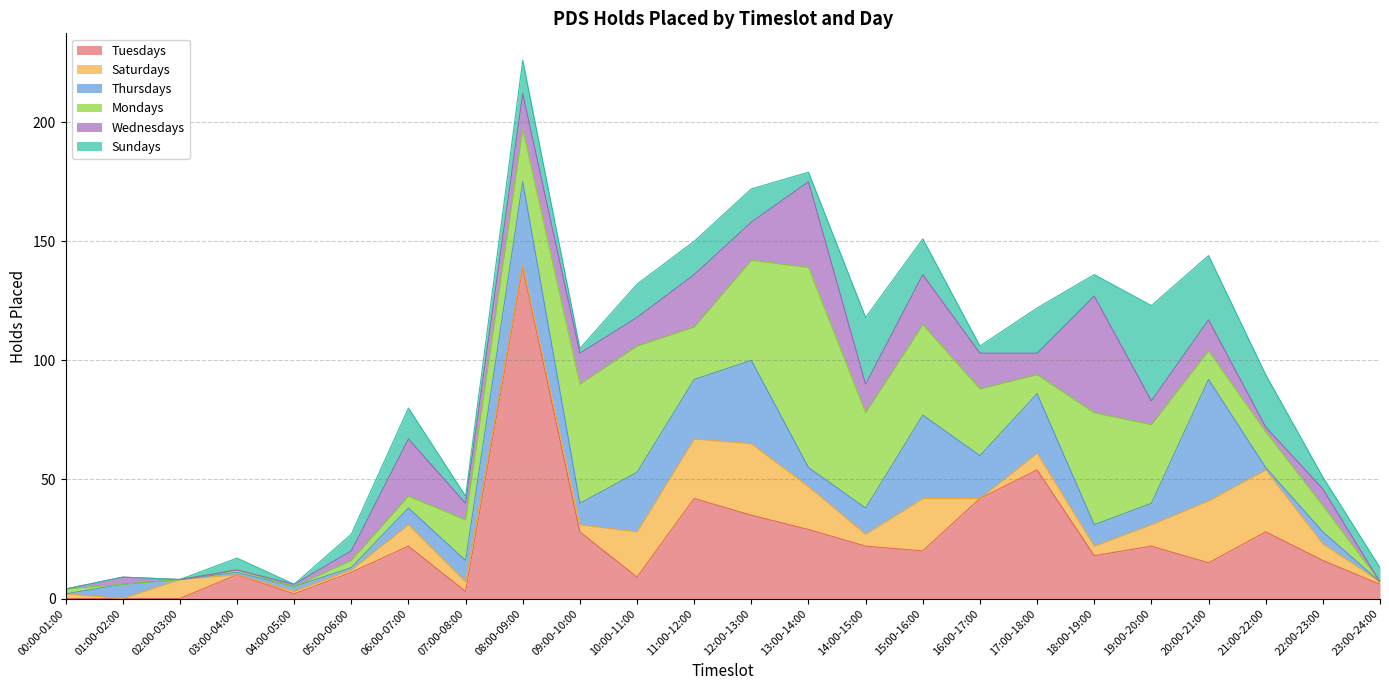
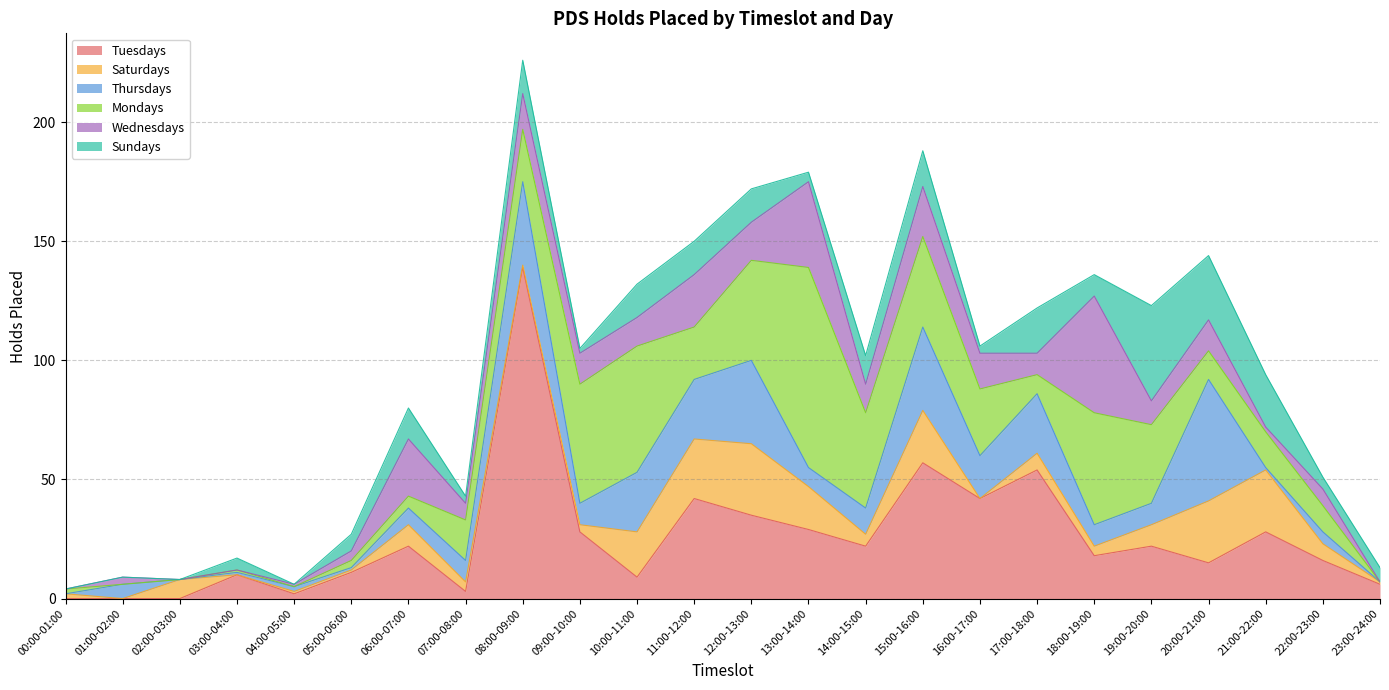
  {
    "Tuesdays": {
      "00:00-01:00": 0,
      "02:00-03:00": 0,
      "06:00-07:00": 22,
      "07:00-08:00": 3,
      "09:00-10:00": 28,
      "10:00-11:00": 9,
      "11:00-12:00": 42,
      "12:00-13:00": 35,
      "13:00-14:00": 29,
      "14:00-15:00": 22,
-     "15:00-16:00": 20,
+     "15:00-16:00": 57,
      "17:00-18:00": 54,
      "18:00-19:00": 18,
      "19:00-20:00": 22,
      "20:00-21:00": 15,
      "21:00-22:00": 28,
      "22:00-23:00": 16
    },
    "Saturdays": {
      "06:00-07:00": 9,
      "07:00-08:00": 4,
      "09:00-10:00": 3,
      "10:00-11:00": 19,
      "11:00-12:00": 25,
      "12:00-13:00": 30,
      "13:00-14:00": 18,
      "14:00-15:00": 5,
      "15:00-16:00": 22,
      "17:00-18:00": 7,
      "18:00-19:00": 4,
      "19:00-20:00": 9,
      "20:00-21:00": 26,
      "22:00-23:00": 7
    },
    "Thursdays": {
      "06:00-07:00": 7,
      "07:00-08:00": 9,
      "08:00-09:00": 35,
      "09:00-10:00": 9,
      "10:00-11:00": 25,
      "11:00-12:00": 25,
      "12:00-13:00": 35,
      "13:00-14:00": 8,
      "14:00-15:00": 11,
      "15:00-16:00": 35,
      "16:00-17:00": 18,
      "17:00-18:00": 25,
      "18:00-19:00": 9,
      "19:00-20:00": 9,
      "20:00-21:00": 51,
      "22:00-23:00": 5
    },
    "Mondays": {
      "05:00-06:00": 3,
      "06:00-07:00": 5,
      "07:00-08:00": 17,
      "08:00-09:00": 22,
      "09:00-10:00": 50,
      "10:00-11:00": 53,
      "11:00-12:00": 22,
      "12:00-13:00": 42,
      "13:00-14:00": 84,
      "14:00-15:00": 40,
      "15:00-16:00": 38,
      "16:00-17:00": 28,
      "17:00-18:00": 8,
      "18:00-19:00": 47,
      "19:00-20:00": 33,
      "20:00-21:00": 12,
      "21:00-22:00": 15,
      "22:00-23:00": 11
    },
    "Wednesdays": {
      "05:00-06:00": 4,
      "06:00-07:00": 24,
      "07:00-08:00": 7,
      "08:00-09:00": 15,
      "09:00-10:00": 13,
      "10:00-11:00": 12,
      "11:00-12:00": 22,
      "12:00-13:00": 16,
      "13:00-14:00": 36,
      "14:00-15:00": 12,
      "15:00-16:00": 21,
      "16:00-17:00": 15,
      "17:00-18:00": 9,
      "18:00-19:00": 49,
      "19:00-20:00": 10,
      "20:00-21:00": 13,
      "21:00-22:00": 2,
      "22:00-23:00": 7
    },
    "Sundays": {
      "03:00-04:00": 5,
      "05:00-06:00": 7,
      "06:00-07:00": 13,
      "07:00-08:00": 3,
      "08:00-09:00": 14,
      "09:00-10:00": 2,
      "10:00-11:00": 14,
      "11:00-12:00": 14,
      "12:00-13:00": 14,
      "13:00-14:00": 4,
-     "14:00-15:00": 28,
+     "14:00-15:00": 12,
      "15:00-16:00": 15,
      "16:00-17:00": 3,
      "17:00-18:00": 19,
      "18:00-19:00": 9,
      "19:00-20:00": 40,
      "20:00-21:00": 27,
      "21:00-22:00": 22,
      "22:00-23:00": 5,
      "23:00-24:00": 6
    }
  }
